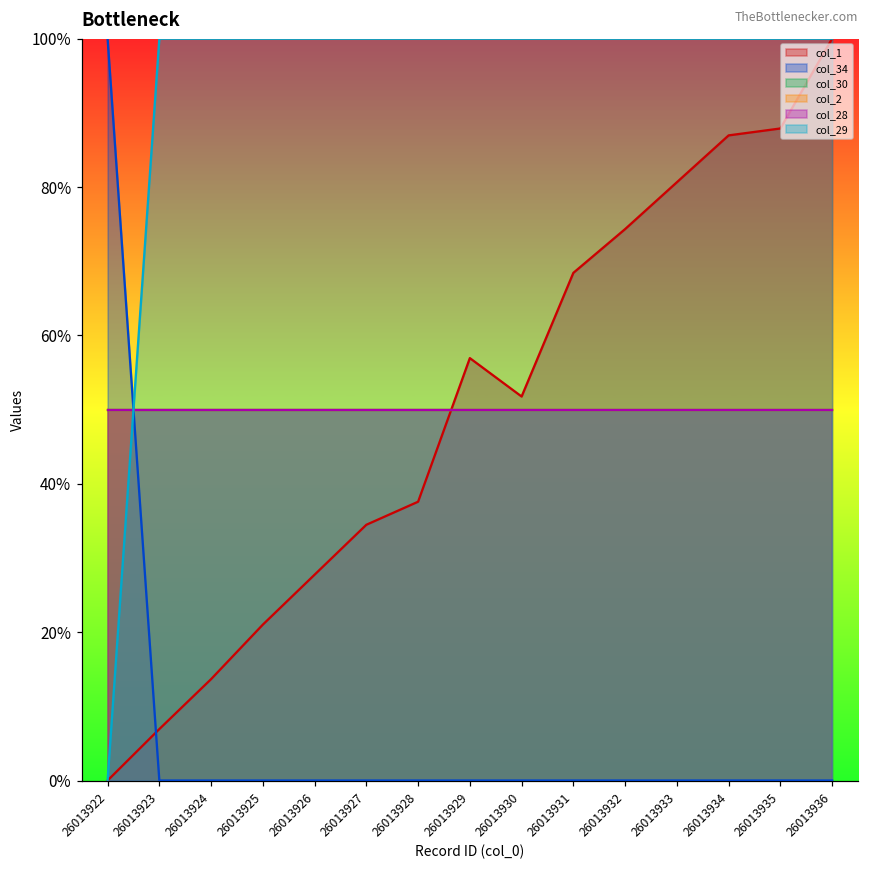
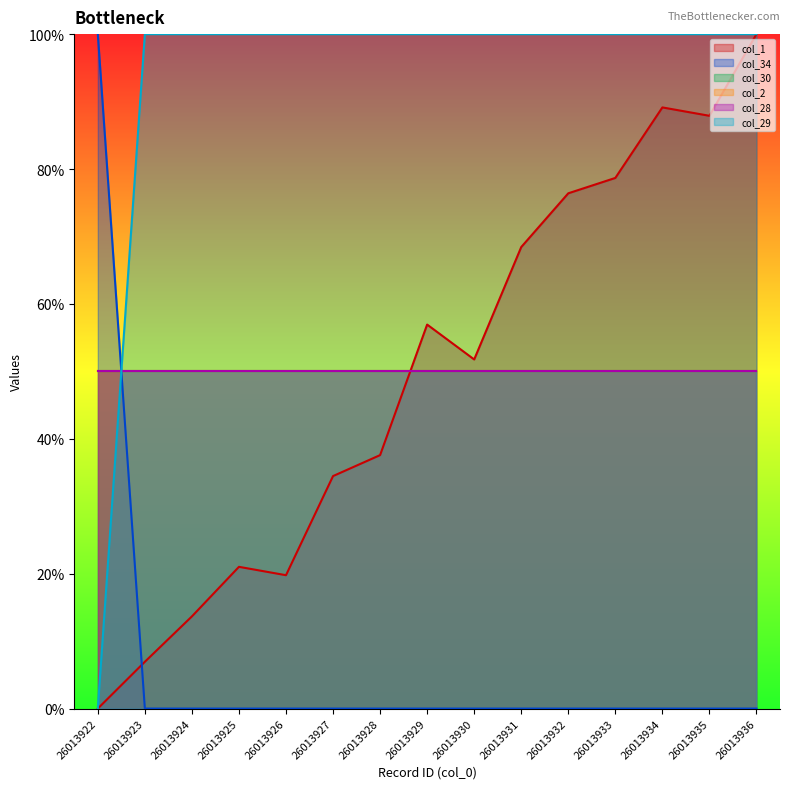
  {
    "col_1": {
      "26013923": "7%",
      "26013924": "14%",
      "26013925": "21%",
-     "26013926": "28%",
+     "26013926": "20%",
      "26013927": "34%",
      "26013928": "38%",
      "26013929": "57%",
      "26013930": "52%",
      "26013931": "68%",
-     "26013932": "74%",
-     "26013933": "81%",
-     "26013934": "87%",
+     "26013932": "76%",
+     "26013933": "79%",
+     "26013934": "89%",
      "26013935": "88%"
    },
    "col_28": {
      "26013922": "50%",
      "26013923": "50%",
      "26013924": "50%",
      "26013925": "50%",
      "26013926": "50%",
      "26013927": "50%",
      "26013928": "50%",
      "26013929": "50%",
      "26013930": "50%",
      "26013931": "50%",
      "26013932": "50%",
      "26013933": "50%",
      "26013934": "50%",
      "26013935": "50%",
      "26013936": "50%"
    }
  }
